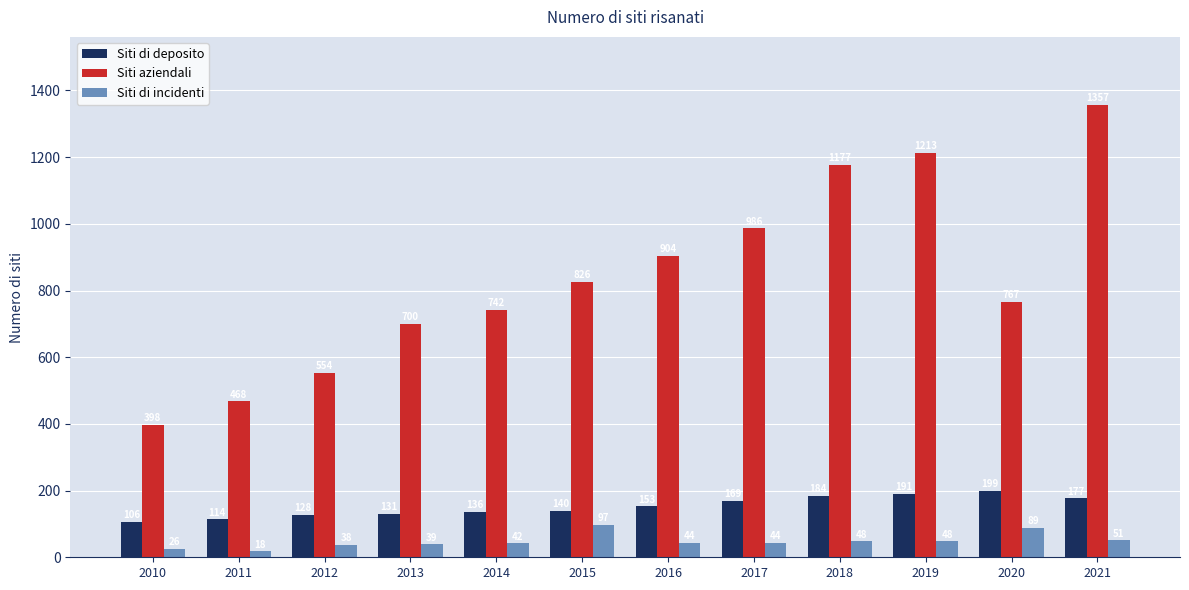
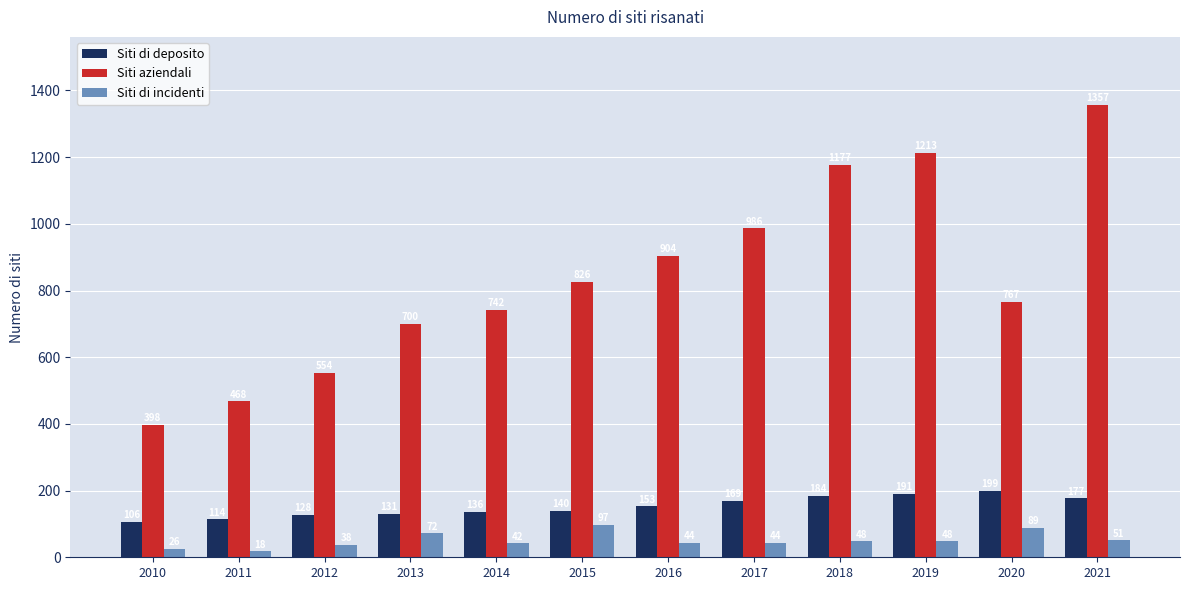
  {
    "Siti di deposito": {
      "2010": 110,
      "2011": 110,
      "2012": 130,
      "2013": 130,
      "2014": 140,
      "2015": 140,
      "2016": 150,
      "2017": 170,
      "2018": 180,
      "2019": 190,
      "2020": 200,
      "2021": 180
    },
    "Siti aziendali": {
      "2010": 400,
      "2011": 470,
      "2012": 550,
      "2013": 700,
      "2014": 740,
      "2015": 830,
      "2016": 900,
      "2017": 990,
      "2018": 1180,
      "2019": 1210,
      "2020": 770,
      "2021": 1360
    },
    "Siti di incidenti": {
      "2010": 30,
      "2011": 20,
      "2012": 40,
-     "2013": 40,
+     "2013": 70,
      "2014": 40,
      "2015": 100,
      "2016": 40,
      "2017": 40,
      "2018": 50,
      "2019": 50,
      "2020": 90,
      "2021": 50
    }
  }
